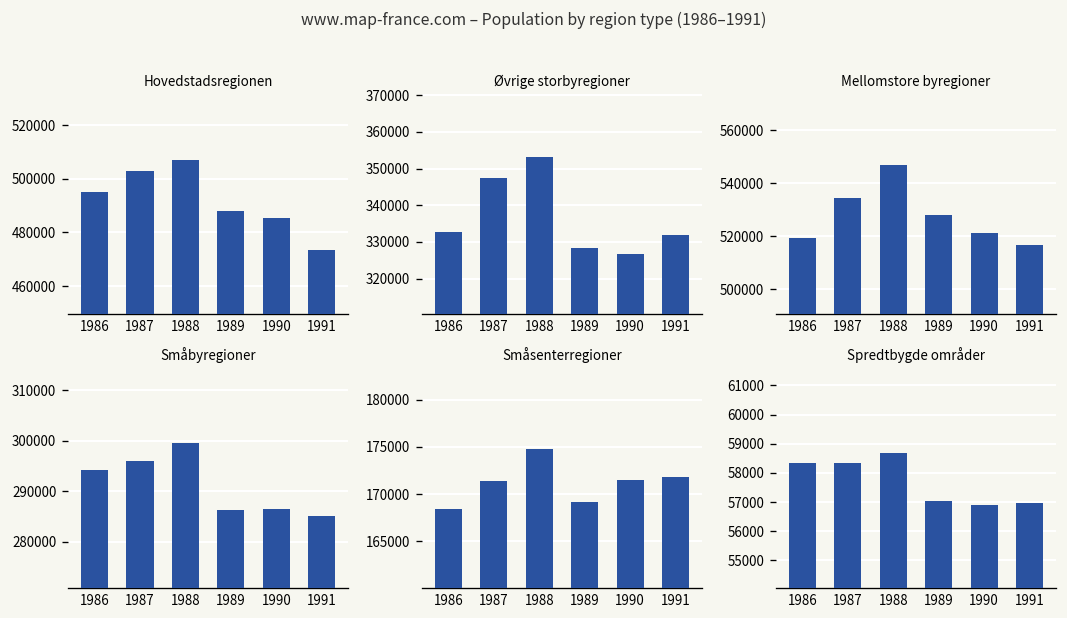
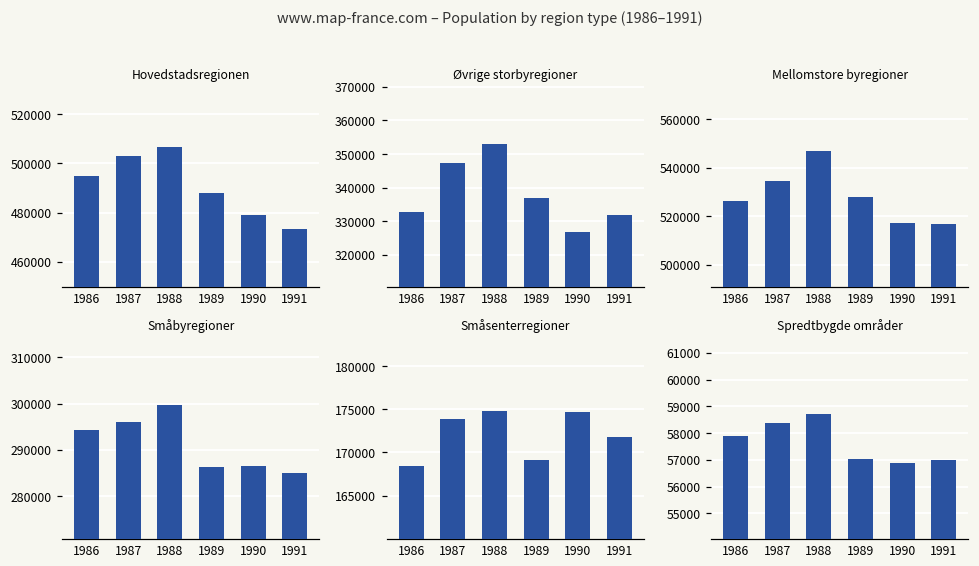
  {
    "Hovedstadsregionen": {
      "1986": 495000,
      "1987": 503000,
      "1988": 507000,
      "1989": 488000,
-     "1990": 485000,
+     "1990": 479000,
      "1991": 473000
    },
    "Øvrige storbyregioner": {
      "1986": 333000,
      "1987": 347000,
      "1988": 353000,
-     "1989": 328000,
+     "1989": 337000,
      "1990": 327000,
      "1991": 332000
    },
    "Mellomstore byregioner": {
-     "1986": 520000,
+     "1986": 526000,
      "1987": 535000,
      "1988": 547000,
      "1989": 528000,
-     "1990": 521000,
+     "1990": 517000,
      "1991": 517000
    },
    "Småbyregioner": {
      "1986": 294000,
      "1987": 296000,
      "1988": 300000,
      "1989": 286000,
      "1990": 287000,
      "1991": 285000
    },
    "Småsenterregioner": {
      "1986": 168000,
-     "1987": 171000,
+     "1987": 174000,
      "1988": 175000,
      "1989": 169000,
-     "1990": 171000,
+     "1990": 175000,
      "1991": 172000
    },
    "Spredtbygde områder": {
-     "1986": 58300,
+     "1986": 57900,
      "1987": 58400,
      "1988": 58700,
      "1989": 57000,
      "1990": 56900,
      "1991": 57000
    }
  }
